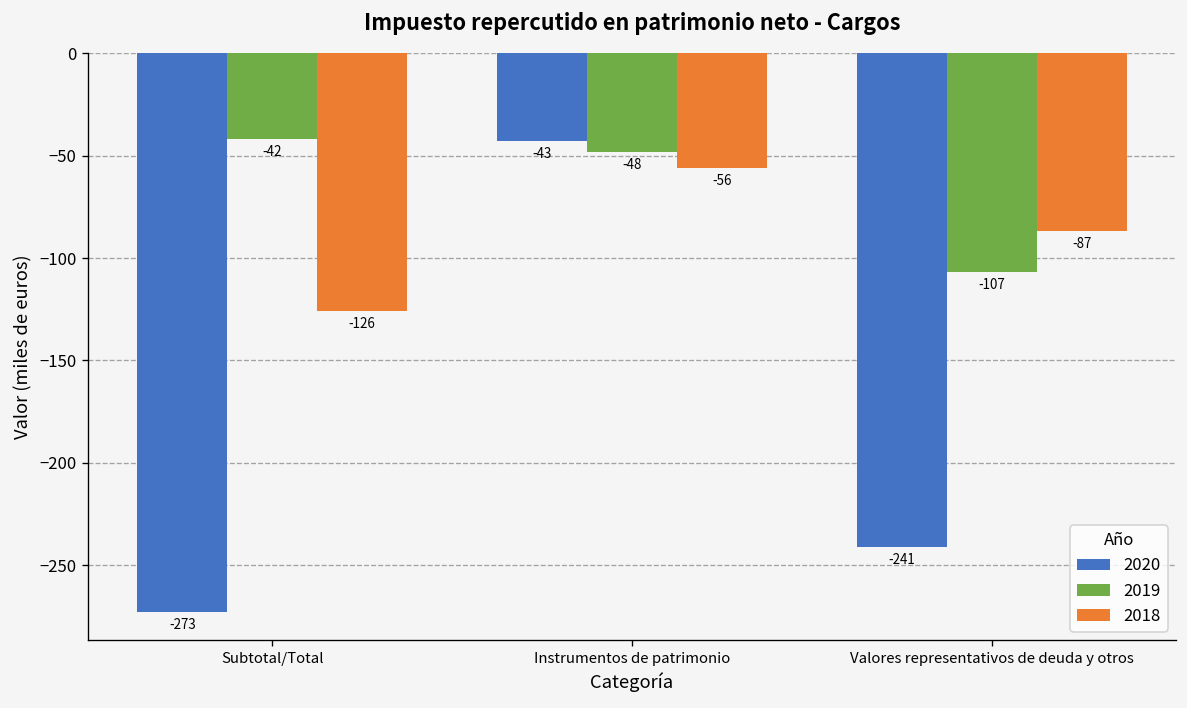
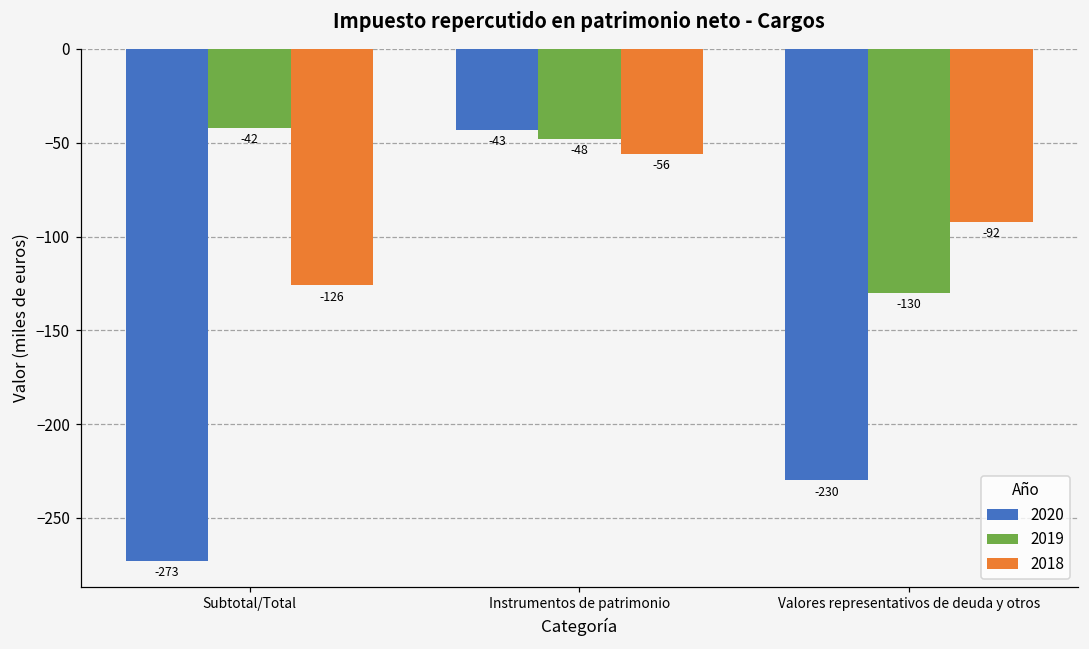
  {
    "2020": {
      "Subtotal/Total": -273,
      "Instrumentos de patrimonio": -43,
-     "Valores representativos de deuda y otros": -241
+     "Valores representativos de deuda y otros": -230
    },
    "2019": {
      "Subtotal/Total": -42,
      "Instrumentos de patrimonio": -48,
-     "Valores representativos de deuda y otros": -107
+     "Valores representativos de deuda y otros": -130
    },
    "2018": {
      "Subtotal/Total": -126,
      "Instrumentos de patrimonio": -56,
-     "Valores representativos de deuda y otros": -87
+     "Valores representativos de deuda y otros": -92
    }
  }
